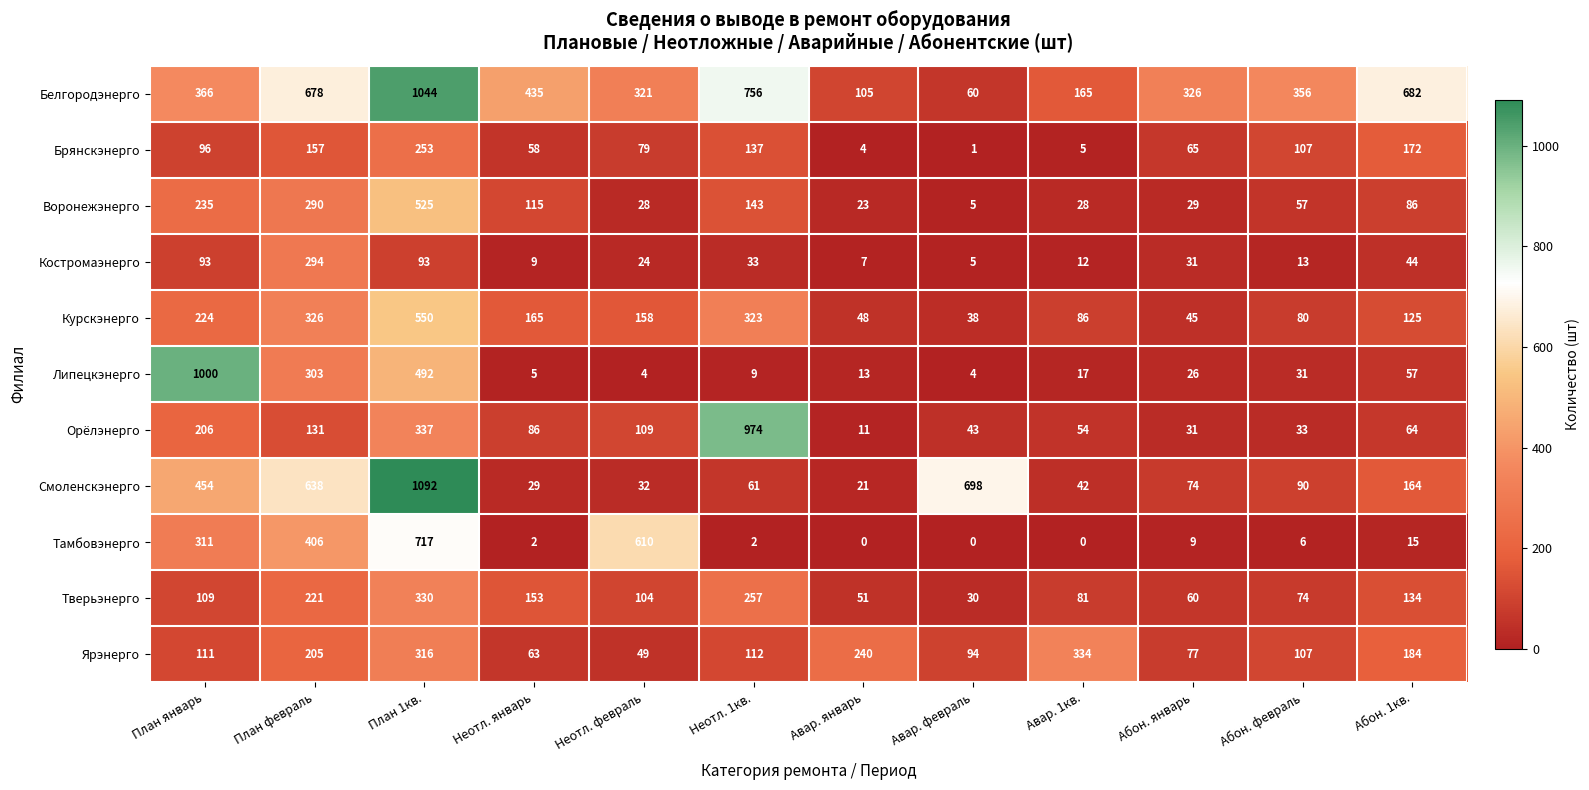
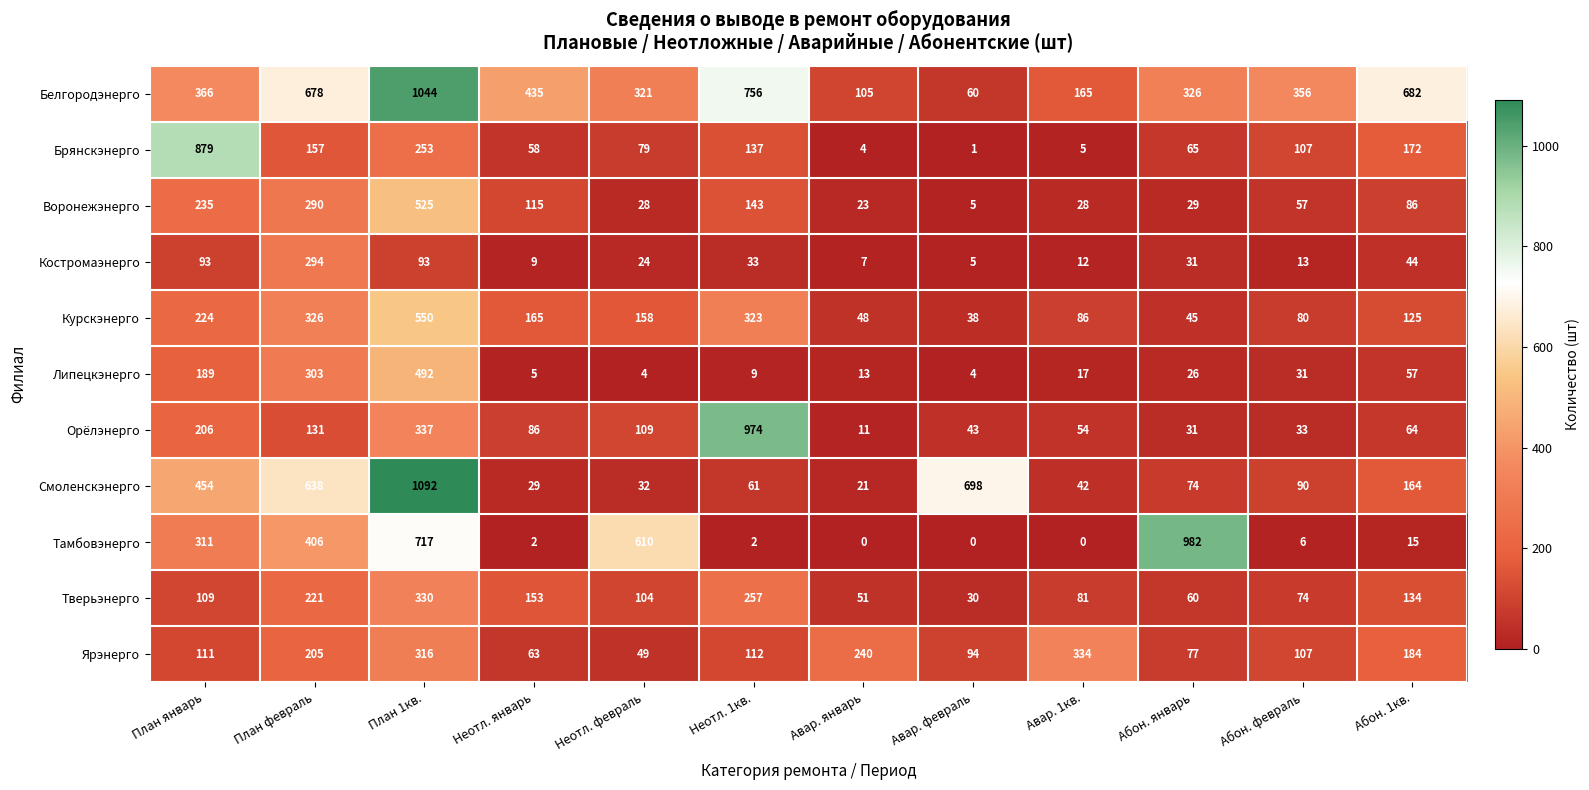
  {
    "Белгородэнерго": {
      "План январь": 366,
      "План февраль": 678,
      "План 1кв.": 1044,
      "Неотл. январь": 435,
      "Неотл. февраль": 321,
      "Неотл. 1кв.": 756,
      "Авар. январь": 105,
      "Авар. февраль": 60,
      "Авар. 1кв.": 165,
      "Абон. январь": 326,
      "Абон. февраль": 356,
      "Абон. 1кв.": 682
    },
    "Брянскэнерго": {
-     "План январь": 96,
+     "План январь": 879,
      "План февраль": 157,
      "План 1кв.": 253,
      "Неотл. январь": 58,
      "Неотл. февраль": 79,
      "Неотл. 1кв.": 137,
      "Авар. январь": 4,
      "Авар. февраль": 1,
      "Авар. 1кв.": 5,
      "Абон. январь": 65,
      "Абон. февраль": 107,
      "Абон. 1кв.": 172
    },
    "Воронежэнерго": {
      "План январь": 235,
      "План февраль": 290,
      "План 1кв.": 525,
      "Неотл. январь": 115,
      "Неотл. февраль": 28,
      "Неотл. 1кв.": 143,
      "Авар. январь": 23,
      "Авар. февраль": 5,
      "Авар. 1кв.": 28,
      "Абон. январь": 29,
      "Абон. февраль": 57,
      "Абон. 1кв.": 86
    },
    "Костромаэнерго": {
      "План январь": 93,
      "План февраль": 294,
      "План 1кв.": 93,
      "Неотл. январь": 9,
      "Неотл. февраль": 24,
      "Неотл. 1кв.": 33,
      "Авар. январь": 7,
      "Авар. февраль": 5,
      "Авар. 1кв.": 12,
      "Абон. январь": 31,
      "Абон. февраль": 13,
      "Абон. 1кв.": 44
    },
    "Курскэнерго": {
      "План январь": 224,
      "План февраль": 326,
      "План 1кв.": 550,
      "Неотл. январь": 165,
      "Неотл. февраль": 158,
      "Неотл. 1кв.": 323,
      "Авар. январь": 48,
      "Авар. февраль": 38,
      "Авар. 1кв.": 86,
      "Абон. январь": 45,
      "Абон. февраль": 80,
      "Абон. 1кв.": 125
    },
    "Липецкэнерго": {
-     "План январь": 1000,
+     "План январь": 189,
      "План февраль": 303,
      "План 1кв.": 492,
      "Неотл. январь": 5,
      "Неотл. февраль": 4,
      "Неотл. 1кв.": 9,
      "Авар. январь": 13,
      "Авар. февраль": 4,
      "Авар. 1кв.": 17,
      "Абон. январь": 26,
      "Абон. февраль": 31,
      "Абон. 1кв.": 57
    },
    "Орёлэнерго": {
      "План январь": 206,
      "План февраль": 131,
      "План 1кв.": 337,
      "Неотл. январь": 86,
      "Неотл. февраль": 109,
      "Неотл. 1кв.": 974,
      "Авар. январь": 11,
      "Авар. февраль": 43,
      "Авар. 1кв.": 54,
      "Абон. январь": 31,
      "Абон. февраль": 33,
      "Абон. 1кв.": 64
    },
    "Смоленскэнерго": {
      "План январь": 454,
      "План февраль": 638,
      "План 1кв.": 1092,
      "Неотл. январь": 29,
      "Неотл. февраль": 32,
      "Неотл. 1кв.": 61,
      "Авар. январь": 21,
      "Авар. февраль": 698,
      "Авар. 1кв.": 42,
      "Абон. январь": 74,
      "Абон. февраль": 90,
      "Абон. 1кв.": 164
    },
    "Тамбовэнерго": {
      "План январь": 311,
      "План февраль": 406,
      "План 1кв.": 717,
      "Неотл. январь": 2,
      "Неотл. февраль": 610,
      "Неотл. 1кв.": 2,
      "Авар. январь": 0,
      "Авар. февраль": 0,
      "Авар. 1кв.": 0,
-     "Абон. январь": 9,
+     "Абон. январь": 982,
      "Абон. февраль": 6,
      "Абон. 1кв.": 15
    },
    "Тверьэнерго": {
      "План январь": 109,
      "План февраль": 221,
      "План 1кв.": 330,
      "Неотл. январь": 153,
      "Неотл. февраль": 104,
      "Неотл. 1кв.": 257,
      "Авар. январь": 51,
      "Авар. февраль": 30,
      "Авар. 1кв.": 81,
      "Абон. январь": 60,
      "Абон. февраль": 74,
      "Абон. 1кв.": 134
    },
    "Ярэнерго": {
      "План январь": 111,
      "План февраль": 205,
      "План 1кв.": 316,
      "Неотл. январь": 63,
      "Неотл. февраль": 49,
      "Неотл. 1кв.": 112,
      "Авар. январь": 240,
      "Авар. февраль": 94,
      "Авар. 1кв.": 334,
      "Абон. январь": 77,
      "Абон. февраль": 107,
      "Абон. 1кв.": 184
    }
  }
